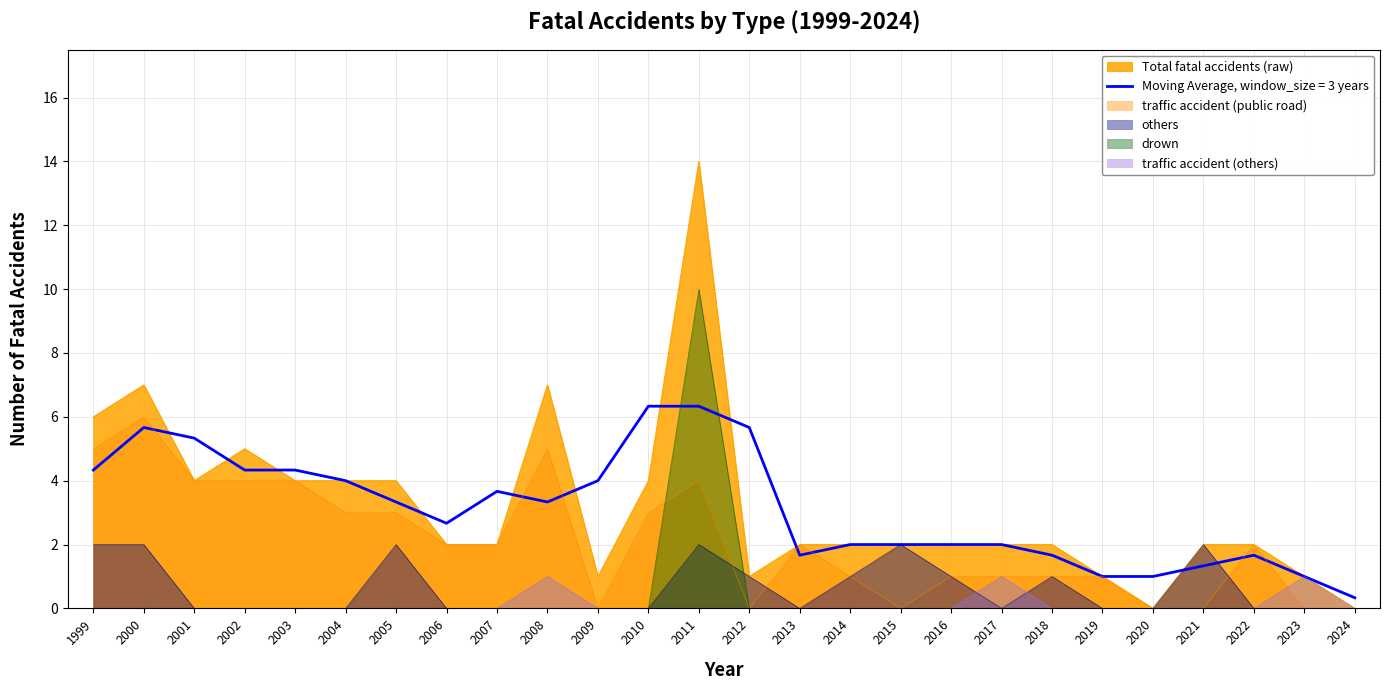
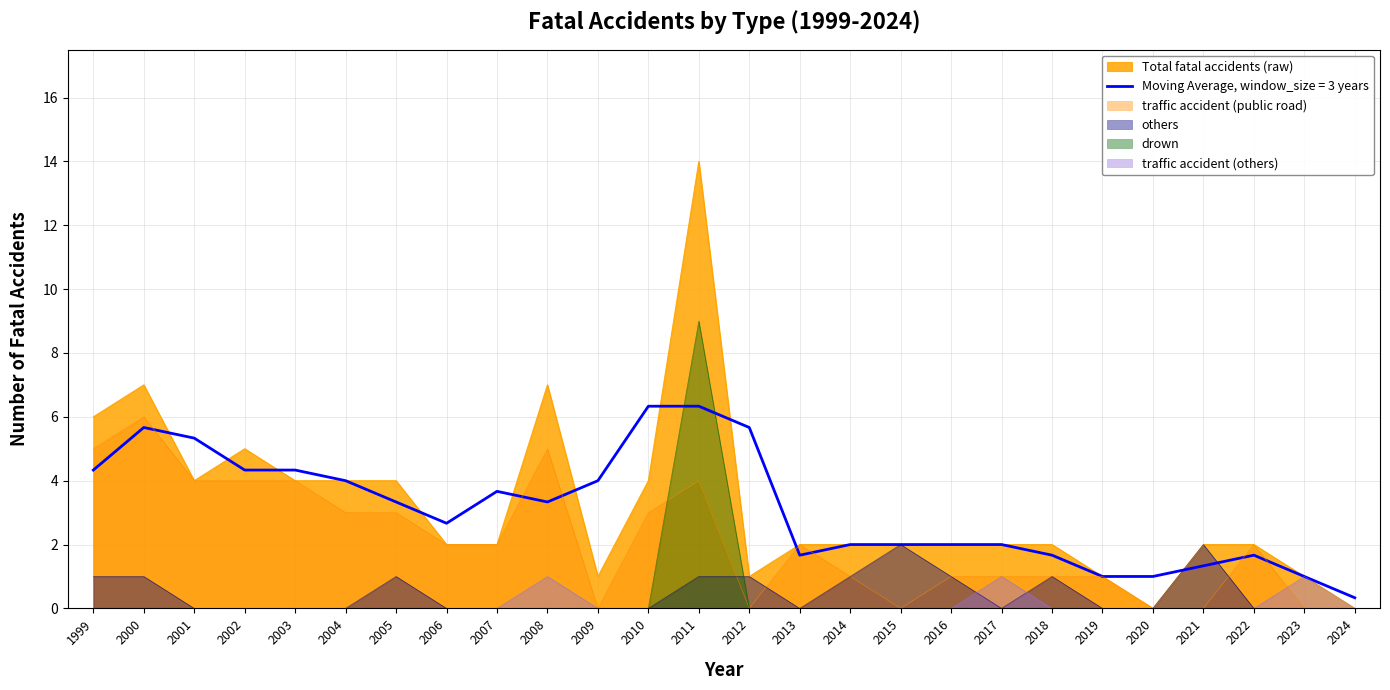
  {
    "Moving Average, window_size = 3 years": {
      "1999": 4.3,
      "2000": 5.7,
      "2001": 5.3,
      "2002": 4.3,
      "2003": 4.3,
      "2005": 3.3,
      "2006": 2.7,
      "2007": 3.7,
      "2008": 3.3,
      "2009": 4,
      "2010": 6.3,
      "2011": 6.3,
      "2012": 5.7,
      "2013": 1.7,
      "2018": 1.7,
      "2020": 1,
      "2021": 1.3,
      "2022": 1.7,
      "2024": 0.3
    },
    "others": {
-     "1999": 2,
-     "2000": 2,
-     "2005": 2,
-     "2011": 2
+     "1999": 1,
+     "2000": 1,
+     "2005": 1,
+     "2011": 1
    },
    "drown": {
-     "2011": 10
+     "2011": 9
    },
    "traffic accident (others)": {
      "2008": 1,
      "2011": 0
    }
  }
